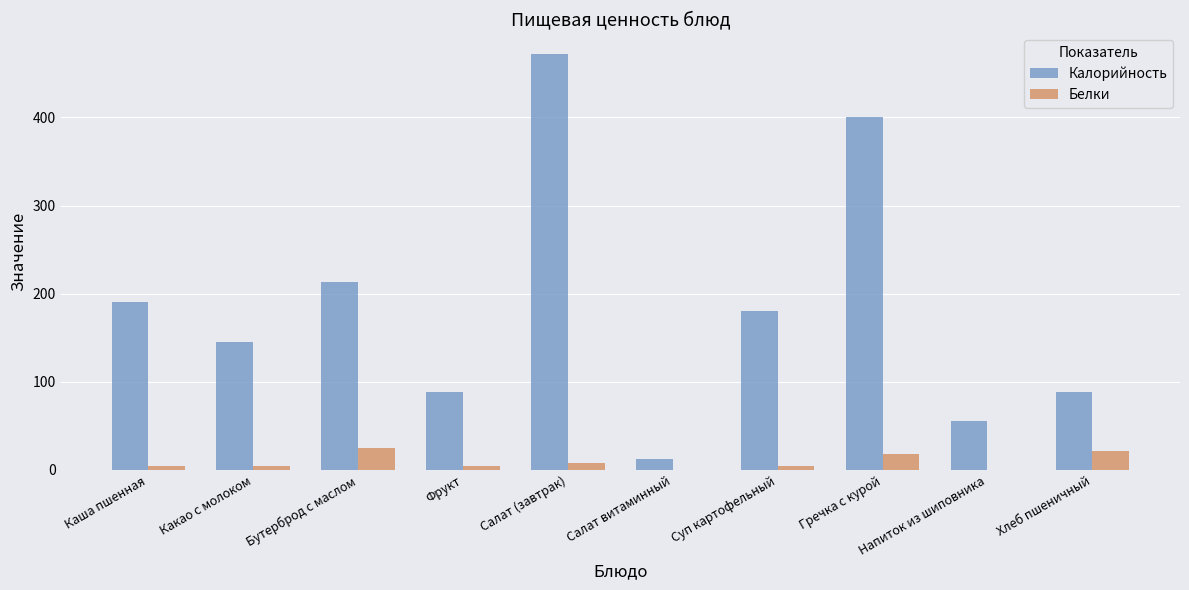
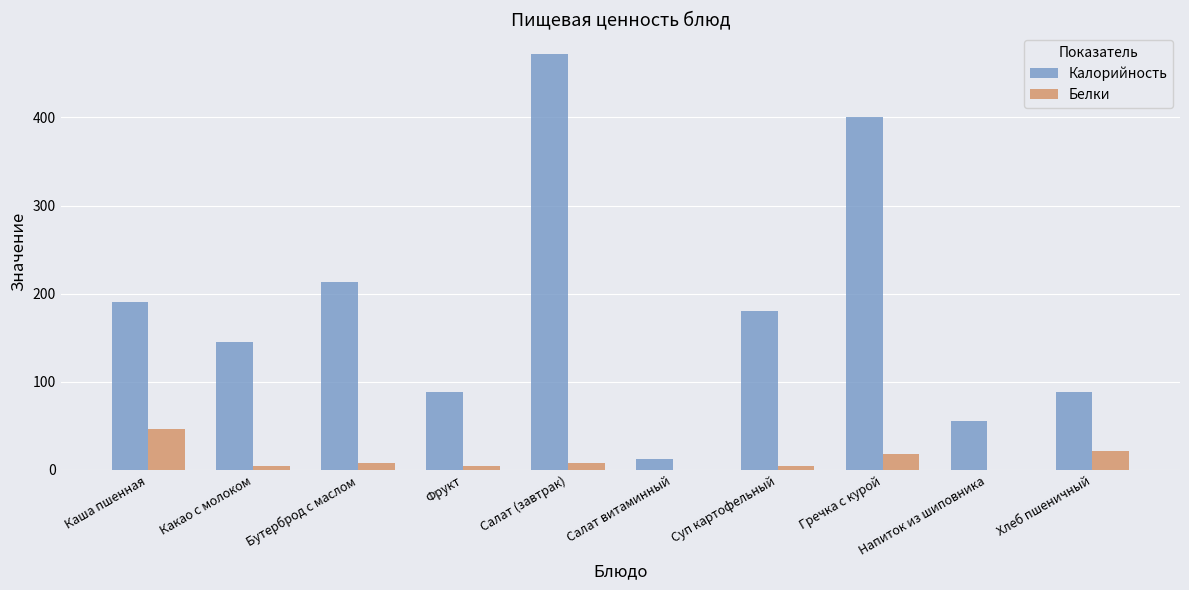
  {
    "Калорийность": {
      "Каша пшенная": 190,
      "Какао с молоком": 150,
      "Бутерброд с маслом": 210,
      "Фрукт": 90,
      "Салат (завтрак)": 470,
      "Салат витаминный": 10,
      "Суп картофельный": 180,
      "Гречка с курой": 400,
      "Напиток из шиповника": 60,
      "Хлеб пшеничный": 90
    },
    "Белки": {
-     "Каша пшенная": 0,
+     "Каша пшенная": 50,
      "Какао с молоком": 0,
-     "Бутерброд с маслом": 30,
+     "Бутерброд с маслом": 10,
      "Фрукт": 0,
      "Салат (завтрак)": 10,
      "Салат витаминный": 0,
      "Суп картофельный": 10,
      "Гречка с курой": 20,
      "Напиток из шиповника": 0,
      "Хлеб пшеничный": 20
    }
  }
